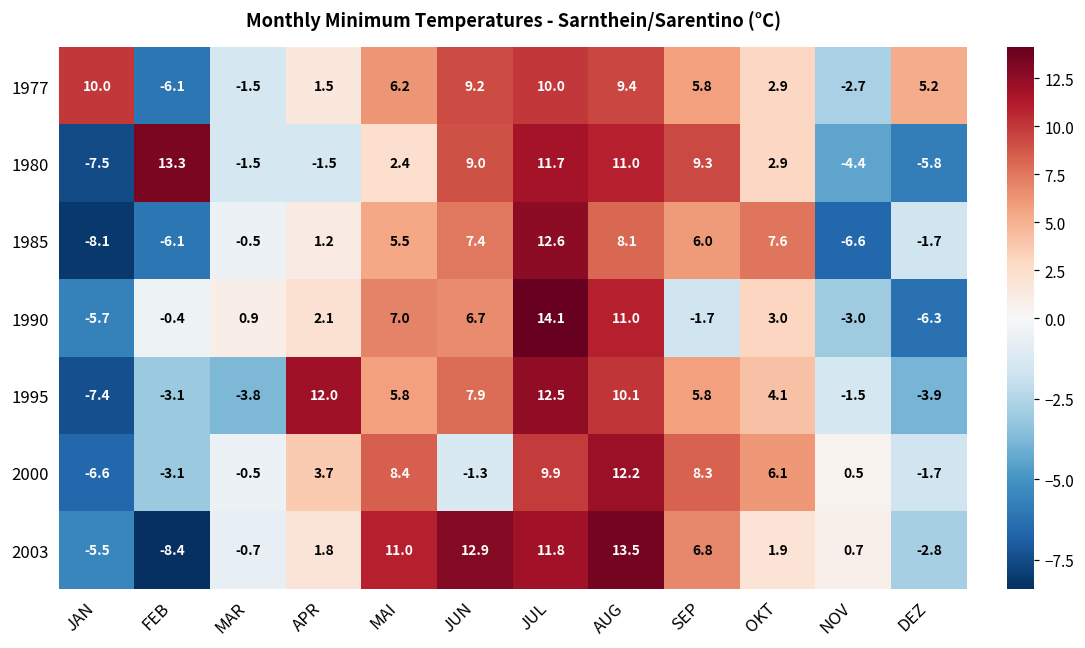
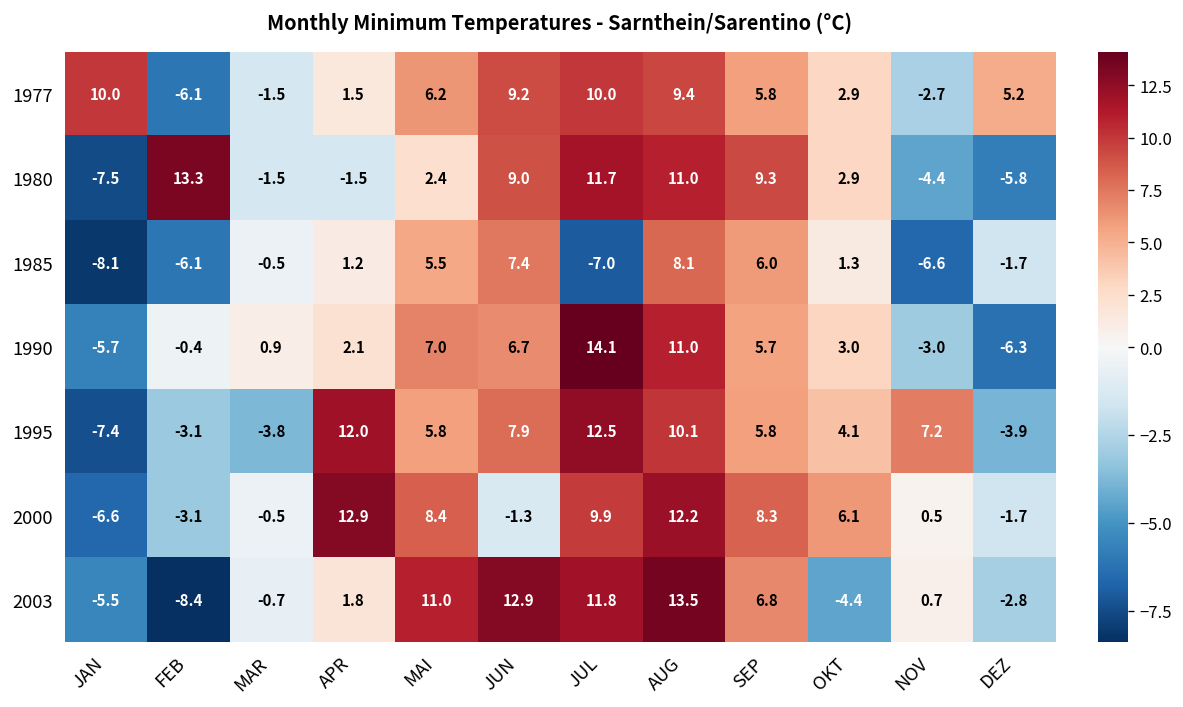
  {
    "1977": {
      "JAN": 10.0,
      "FEB": -6.1,
      "MAR": -1.5,
      "APR": 1.5,
      "MAI": 6.2,
      "JUN": 9.2,
      "JUL": 10.0,
      "AUG": 9.4,
      "SEP": 5.8,
      "OKT": 2.9,
      "NOV": -2.7,
      "DEZ": 5.2
    },
    "1980": {
      "JAN": -7.5,
      "FEB": 13.3,
      "MAR": -1.5,
      "APR": -1.5,
      "MAI": 2.4,
      "JUN": 9.0,
      "JUL": 11.7,
      "AUG": 11.0,
      "SEP": 9.3,
      "OKT": 2.9,
      "NOV": -4.4,
      "DEZ": -5.8
    },
    "1985": {
      "JAN": -8.1,
      "FEB": -6.1,
      "MAR": -0.5,
      "APR": 1.2,
      "MAI": 5.5,
      "JUN": 7.4,
-     "JUL": 12.6,
+     "JUL": -7.0,
      "AUG": 8.1,
      "SEP": 6.0,
-     "OKT": 7.6,
+     "OKT": 1.3,
      "NOV": -6.6,
      "DEZ": -1.7
    },
    "1990": {
      "JAN": -5.7,
      "FEB": -0.4,
      "MAR": 0.9,
      "APR": 2.1,
      "MAI": 7.0,
      "JUN": 6.7,
      "JUL": 14.1,
      "AUG": 11.0,
-     "SEP": -1.7,
+     "SEP": 5.7,
      "OKT": 3.0,
      "NOV": -3.0,
      "DEZ": -6.3
    },
    "1995": {
      "JAN": -7.4,
      "FEB": -3.1,
      "MAR": -3.8,
      "APR": 12.0,
      "MAI": 5.8,
      "JUN": 7.9,
      "JUL": 12.5,
      "AUG": 10.1,
      "SEP": 5.8,
      "OKT": 4.1,
-     "NOV": -1.5,
+     "NOV": 7.2,
      "DEZ": -3.9
    },
    "2000": {
      "JAN": -6.6,
      "FEB": -3.1,
      "MAR": -0.5,
-     "APR": 3.7,
+     "APR": 12.9,
      "MAI": 8.4,
      "JUN": -1.3,
      "JUL": 9.9,
      "AUG": 12.2,
      "SEP": 8.3,
      "OKT": 6.1,
      "NOV": 0.5,
      "DEZ": -1.7
    },
    "2003": {
      "JAN": -5.5,
      "FEB": -8.4,
      "MAR": -0.7,
      "APR": 1.8,
      "MAI": 11.0,
      "JUN": 12.9,
      "JUL": 11.8,
      "AUG": 13.5,
      "SEP": 6.8,
-     "OKT": 1.9,
+     "OKT": -4.4,
      "NOV": 0.7,
      "DEZ": -2.8
    }
  }
